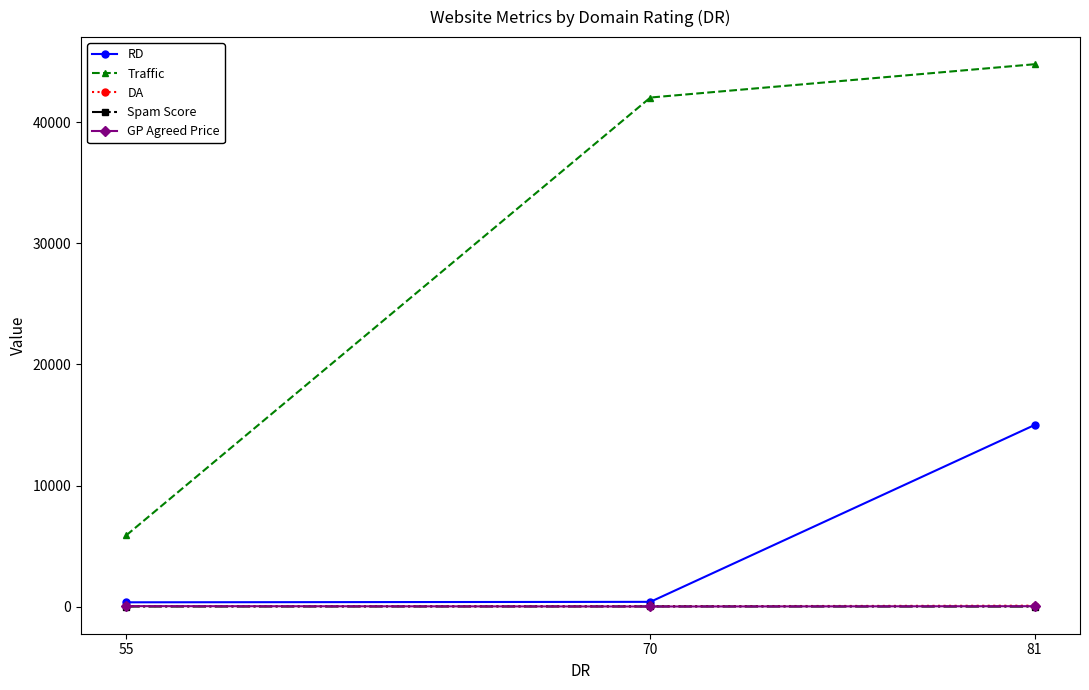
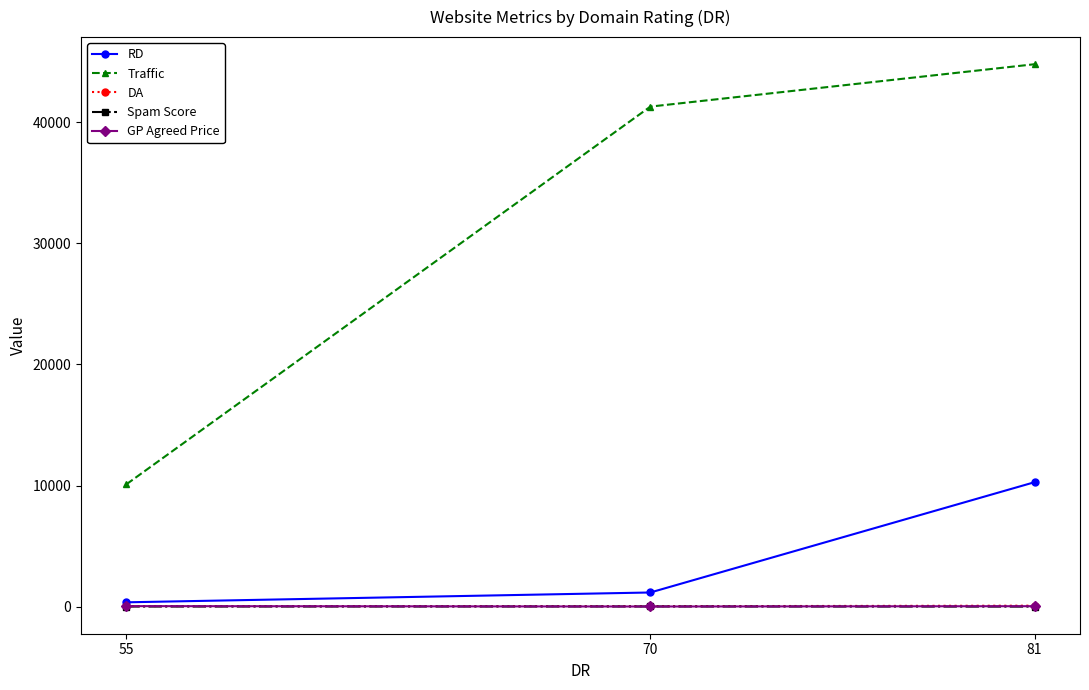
  {
    "RD": {
      "55": 400,
-     "70": 400,
-     "81": 15000
+     "70": 1200,
+     "81": 10300
    },
    "Traffic": {
-     "55": 5900,
-     "70": 42000,
+     "55": 10100,
+     "70": 41300,
      "81": 44800
    }
  }
